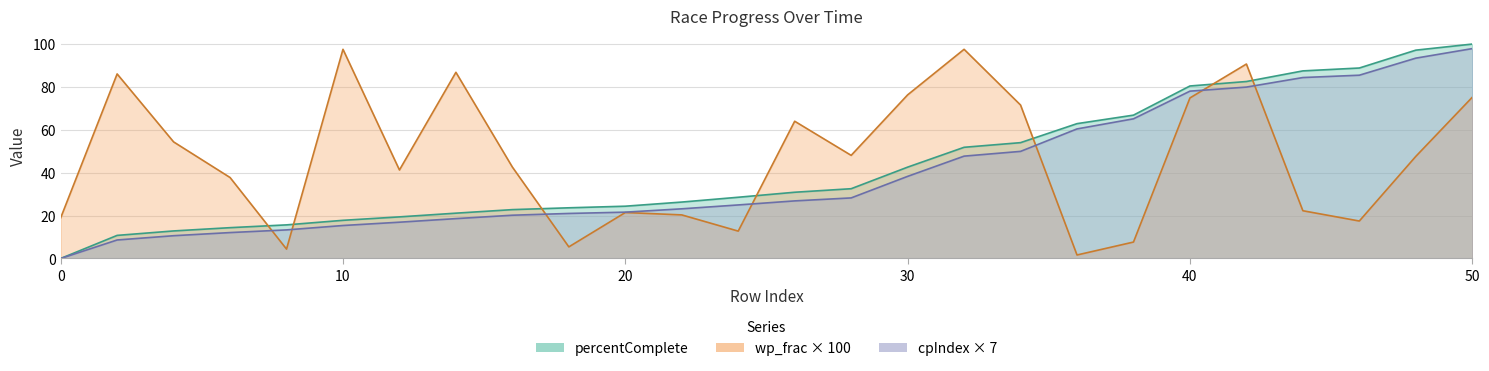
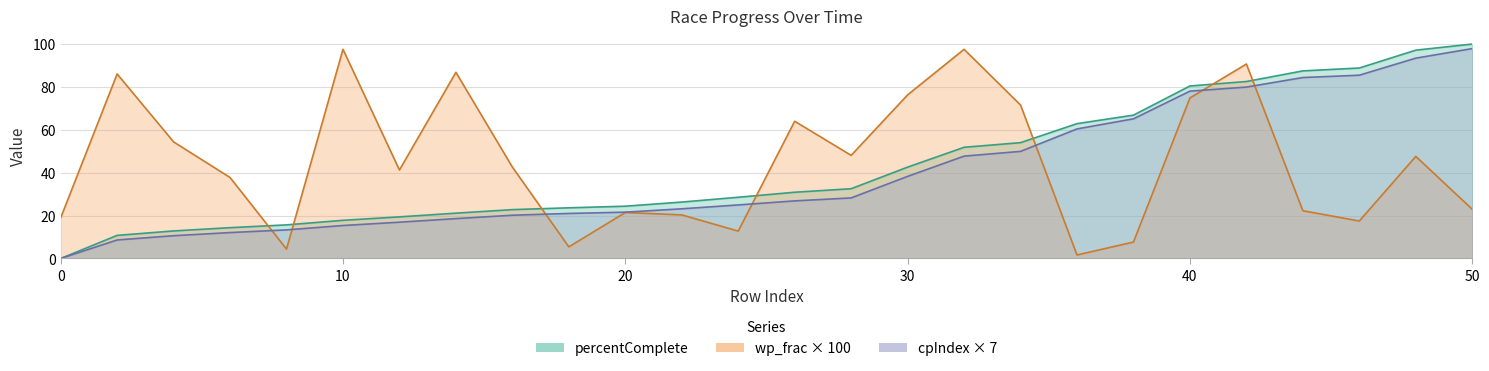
  {
    "wp_frac × 100": {
      "0": 19,
      "10": 98,
      "30": 76,
      "40": 75,
-     "50": 75
+     "50": 23
    }
  }
